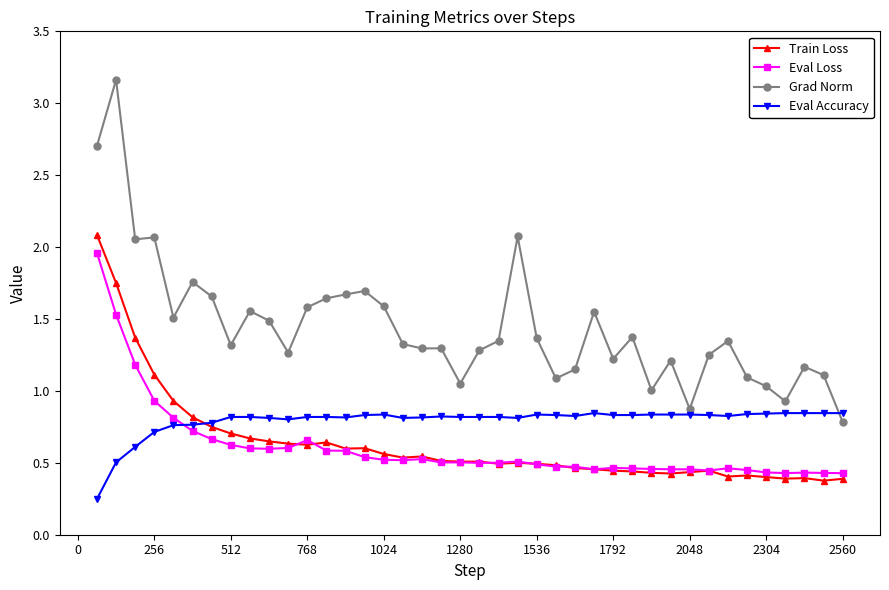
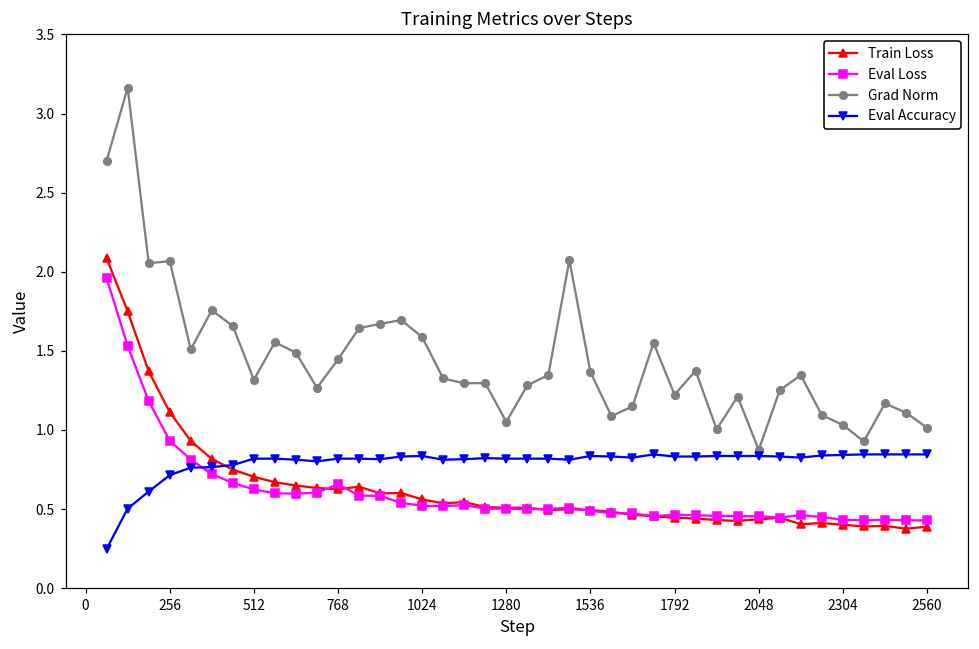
  {
    "Train Loss": {
      "256": 1.11,
      "512": 0.70,
      "768": 0.63,
      "1024": 0.56,
      "1792": 0.45,
      "2048": 0.44,
      "2304": 0.40,
      "2560": 0.39
    },
    "Eval Loss": {
      "256": 0.93,
      "512": 0.62,
      "768": 0.66,
      "1024": 0.52,
      "1792": 0.46,
      "2048": 0.45,
      "2304": 0.43,
      "2560": 0.43
    },
    "Grad Norm": {
      "256": 2.07,
      "512": 1.32,
-     "768": 1.58,
+     "768": 1.45,
      "1024": 1.59,
      "1280": 1.05,
      "1536": 1.37,
      "1792": 1.22,
      "2048": 0.87,
      "2304": 1.03,
-     "2560": 0.78
+     "2560": 1.01
    },
    "Eval Accuracy": {
      "256": 0.71,
      "512": 0.82,
      "768": 0.82,
      "1024": 0.84,
      "1280": 0.82,
      "1536": 0.84,
      "1792": 0.83,
      "2048": 0.84,
      "2304": 0.84,
      "2560": 0.85
    }
  }
